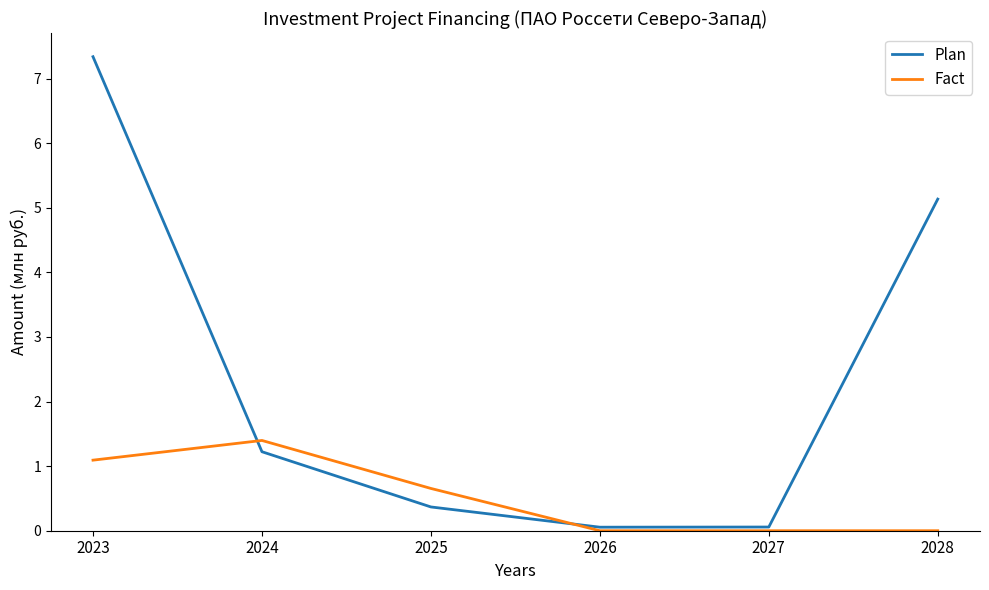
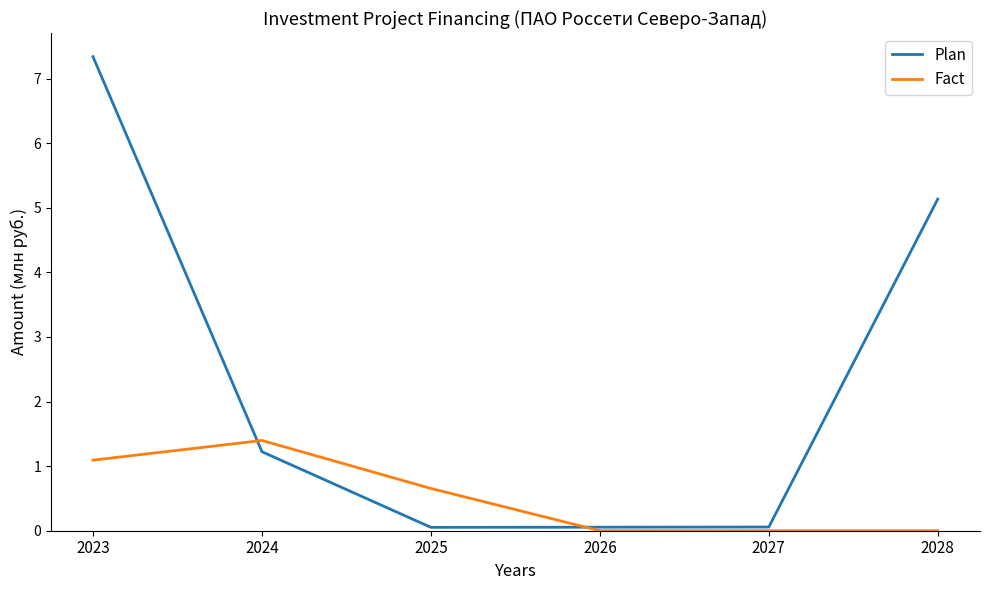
  {
    "Plan": {
      "2023": 7.3,
      "2024": 1.2,
-     "2025": 0.4,
+     "2025": 0.1,
      "2026": 0.1,
      "2027": 0.1,
      "2028": 5.1
    },
    "Fact": {
      "2023": 1.1,
      "2024": 1.4,
      "2025": 0.7,
      "2026": 0.0,
      "2027": 0.0,
      "2028": 0.0
    }
  }
